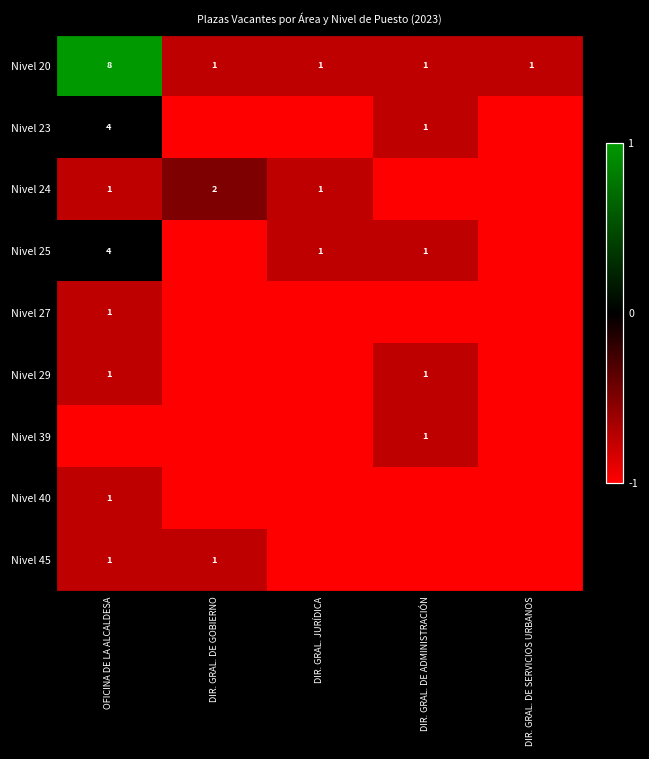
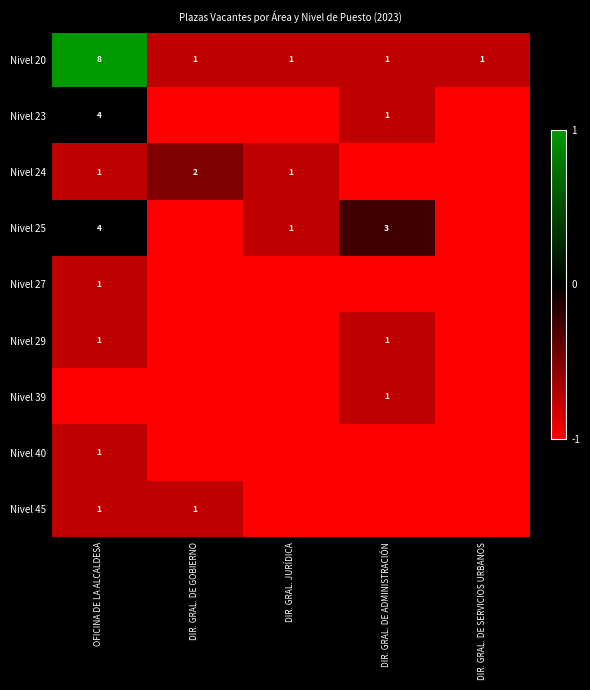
  {
    "Nivel 20": {
      "OFICINA DE LA ALCALDESA": 8,
      "DIR. GRAL. DE GOBIERNO": 1,
      "DIR. GRAL. JURÍDICA": 1,
      "DIR. GRAL. DE ADMINISTRACIÓN": 1,
      "DIR. GRAL. DE SERVICIOS URBANOS": 1
    },
    "Nivel 23": {
      "OFICINA DE LA ALCALDESA": 4,
      "DIR. GRAL. DE ADMINISTRACIÓN": 1
    },
    "Nivel 24": {
      "OFICINA DE LA ALCALDESA": 1,
      "DIR. GRAL. DE GOBIERNO": 2,
      "DIR. GRAL. JURÍDICA": 1
    },
    "Nivel 25": {
      "OFICINA DE LA ALCALDESA": 4,
      "DIR. GRAL. JURÍDICA": 1,
-     "DIR. GRAL. DE ADMINISTRACIÓN": 1
+     "DIR. GRAL. DE ADMINISTRACIÓN": 3
    },
    "Nivel 27": {
      "OFICINA DE LA ALCALDESA": 1
    },
    "Nivel 29": {
      "OFICINA DE LA ALCALDESA": 1,
      "DIR. GRAL. DE ADMINISTRACIÓN": 1
    },
    "Nivel 39": {
      "DIR. GRAL. DE ADMINISTRACIÓN": 1
    },
    "Nivel 40": {
      "OFICINA DE LA ALCALDESA": 1
    },
    "Nivel 45": {
      "OFICINA DE LA ALCALDESA": 1,
      "DIR. GRAL. DE GOBIERNO": 1
    }
  }
